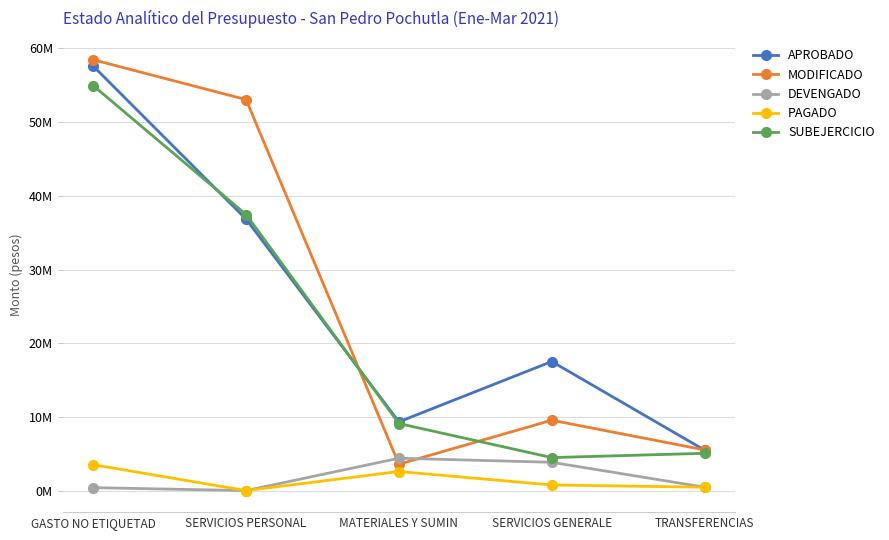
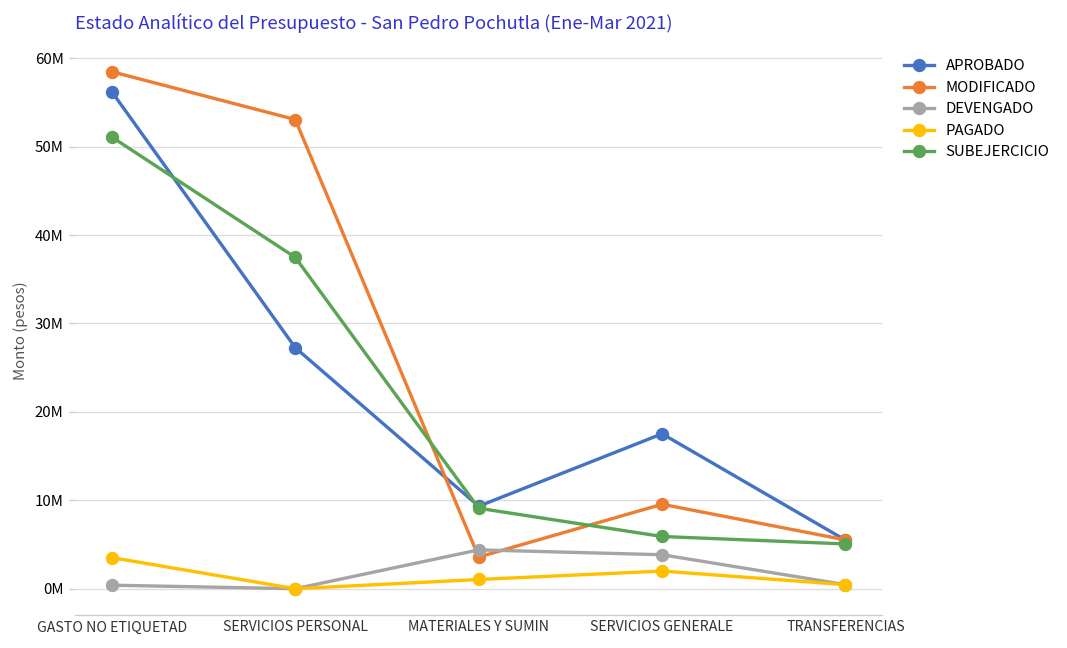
  {
    "APROBADO": {
-     "GASTO NO ETIQUETAD": 58000000,
-     "SERVICIOS PERSONAL": 37000000,
+     "GASTO NO ETIQUETAD": 56000000,
+     "SERVICIOS PERSONAL": 27000000,
      "SERVICIOS GENERALE": 18000000
    },
    "MODIFICADO": {
      "GASTO NO ETIQUETAD": 58000000,
      "SERVICIOS PERSONAL": 53000000,
      "MATERIALES Y SUMIN": 4000000,
      "SERVICIOS GENERALE": 10000000
    },
    "DEVENGADO": {
      "GASTO NO ETIQUETAD": 0,
      "MATERIALES Y SUMIN": 4000000,
      "SERVICIOS GENERALE": 4000000
    },
    "PAGADO": {
      "GASTO NO ETIQUETAD": 4000000,
-     "MATERIALES Y SUMIN": 3000000,
-     "SERVICIOS GENERALE": 1000000
+     "MATERIALES Y SUMIN": 1000000,
+     "SERVICIOS GENERALE": 2000000
    },
    "SUBEJERCICIO": {
-     "GASTO NO ETIQUETAD": 55000000,
+     "GASTO NO ETIQUETAD": 51000000,
      "SERVICIOS PERSONAL": 37000000,
-     "SERVICIOS GENERALE": 4000000,
+     "SERVICIOS GENERALE": 6000000,
      "TRANSFERENCIAS": 5000000
    }
  }
